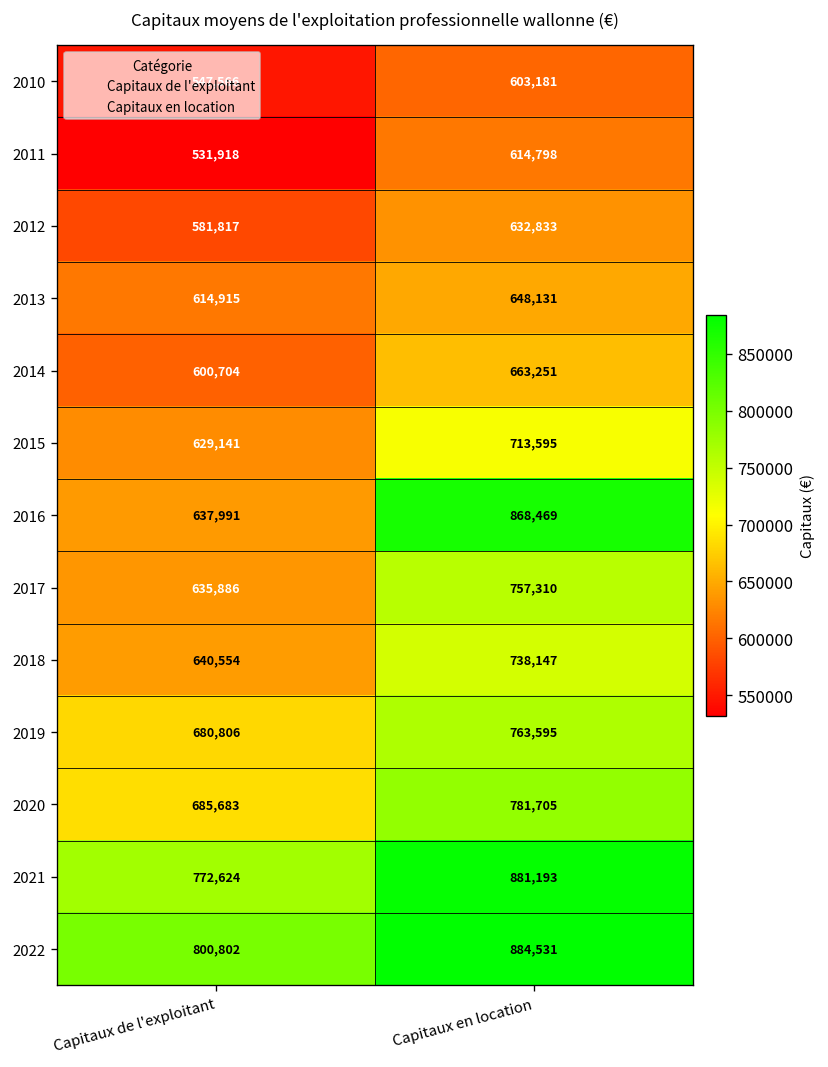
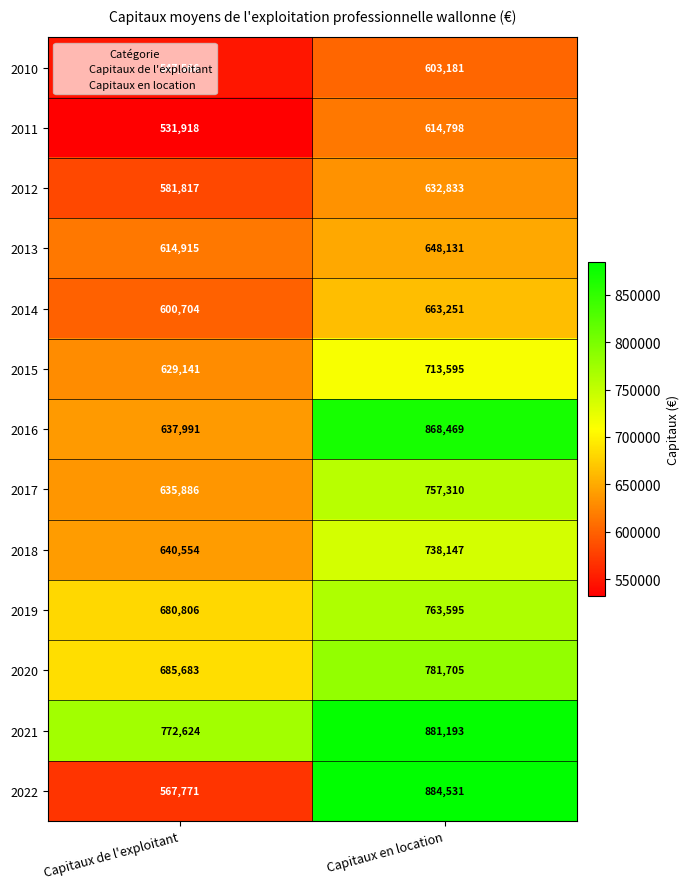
  {
    "2010": {
      "Capitaux en location": "603,181"
    },
    "2011": {
      "Capitaux de l'exploitant": "531,918",
      "Capitaux en location": "614,798"
    },
    "2012": {
      "Capitaux de l'exploitant": "581,817",
      "Capitaux en location": "632,833"
    },
    "2013": {
      "Capitaux de l'exploitant": "614,915",
      "Capitaux en location": "648,131"
    },
    "2014": {
      "Capitaux de l'exploitant": "600,704",
      "Capitaux en location": "663,251"
    },
    "2015": {
      "Capitaux de l'exploitant": "629,141",
      "Capitaux en location": "713,595"
    },
    "2016": {
      "Capitaux de l'exploitant": "637,991",
      "Capitaux en location": "868,469"
    },
    "2017": {
      "Capitaux de l'exploitant": "635,886",
      "Capitaux en location": "757,310"
    },
    "2018": {
      "Capitaux de l'exploitant": "640,554",
      "Capitaux en location": "738,147"
    },
    "2019": {
      "Capitaux de l'exploitant": "680,806",
      "Capitaux en location": "763,595"
    },
    "2020": {
      "Capitaux de l'exploitant": "685,683",
      "Capitaux en location": "781,705"
    },
    "2021": {
      "Capitaux de l'exploitant": "772,624",
      "Capitaux en location": "881,193"
    },
    "2022": {
-     "Capitaux de l'exploitant": "800,802",
+     "Capitaux de l'exploitant": "567,771",
      "Capitaux en location": "884,531"
    }
  }
